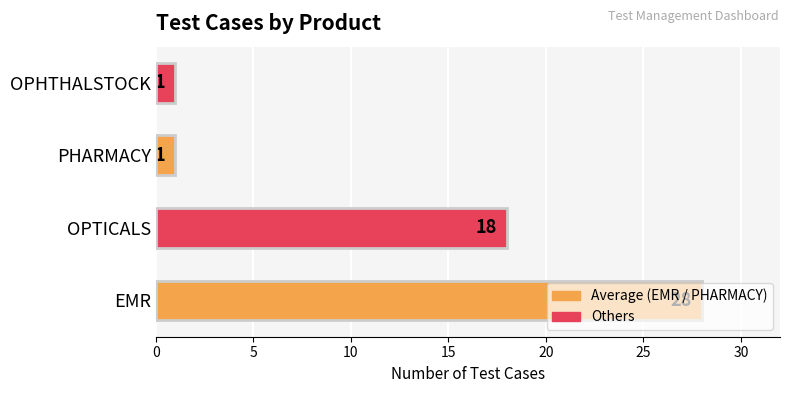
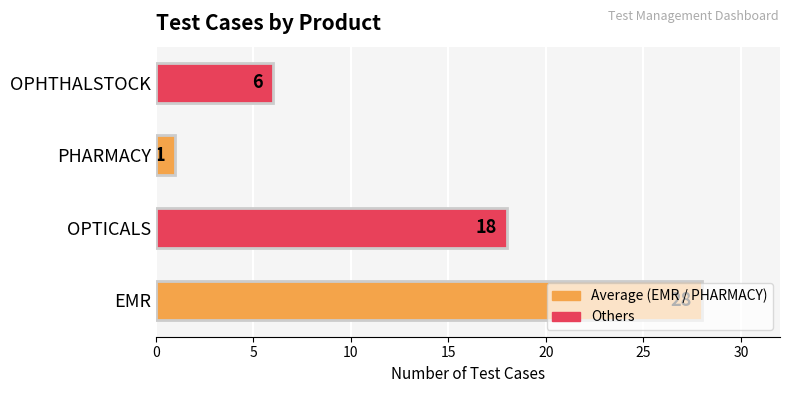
  {
-   "OPHTHALSTOCK": 1,
+   "OPHTHALSTOCK": 6,
    "PHARMACY": 1,
    "OPTICALS": 18
  }
